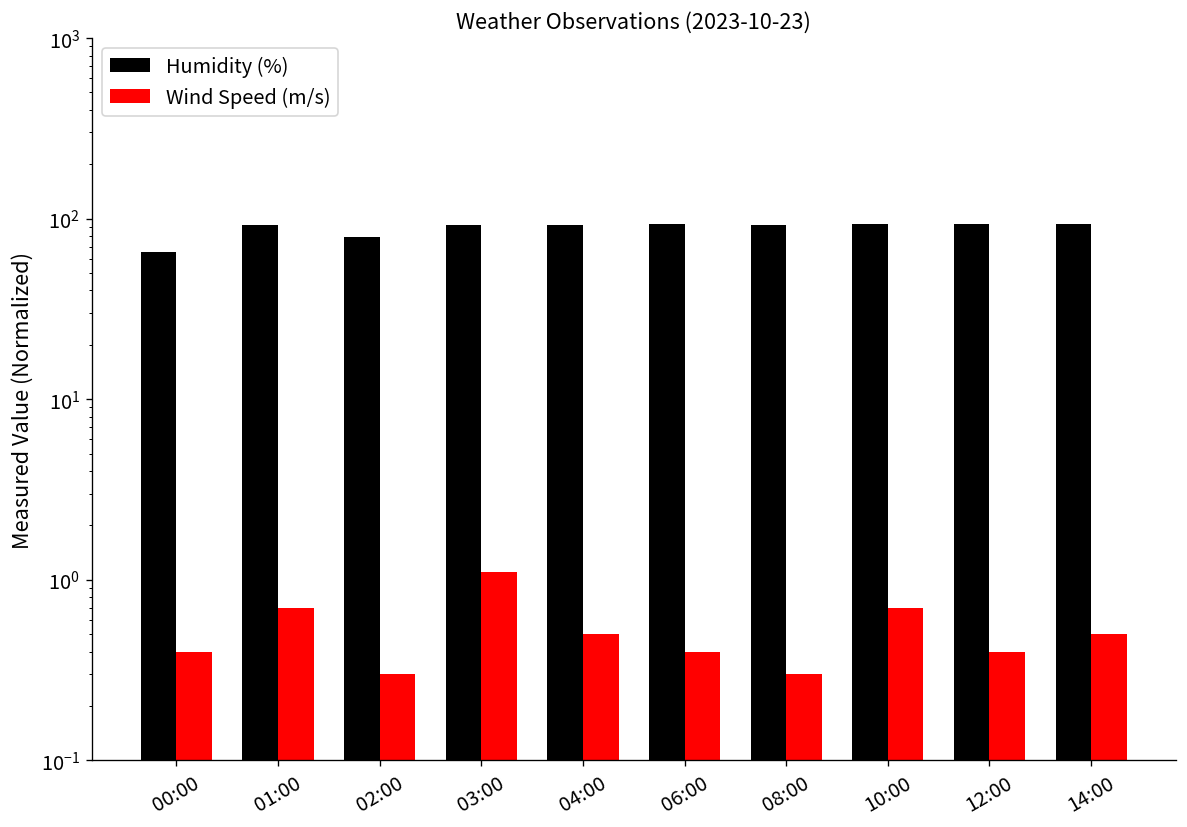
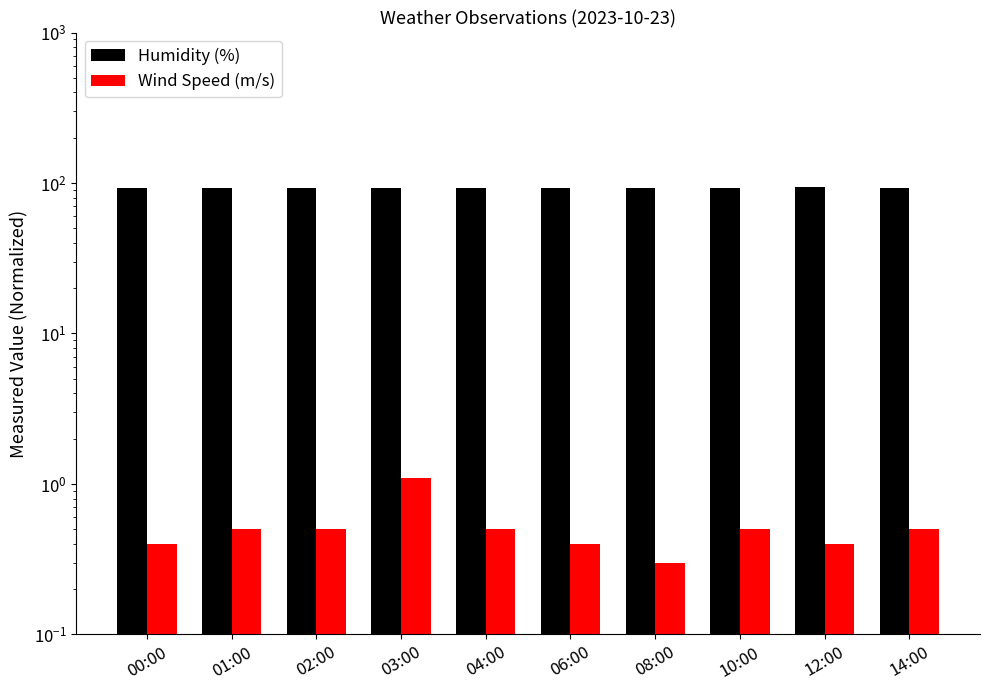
  {
    "Humidity (%)": {
-     "00:00": 70,
+     "00:00": 90,
      "01:00": 90,
-     "02:00": 80,
+     "02:00": 90,
      "03:00": 90,
      "04:00": 90,
      "06:00": 90,
      "08:00": 90,
      "10:00": 90,
      "12:00": 90,
      "14:00": 90
    },
    "Wind Speed (m/s)": {
      "00:00": 0.4,
-     "01:00": 0.7,
-     "02:00": 0.3,
+     "01:00": 0.5,
+     "02:00": 0.5,
      "03:00": 1.1,
      "04:00": 0.5,
      "06:00": 0.4,
      "08:00": 0.3,
-     "10:00": 0.7,
+     "10:00": 0.5,
      "12:00": 0.4,
      "14:00": 0.5
    }
  }
